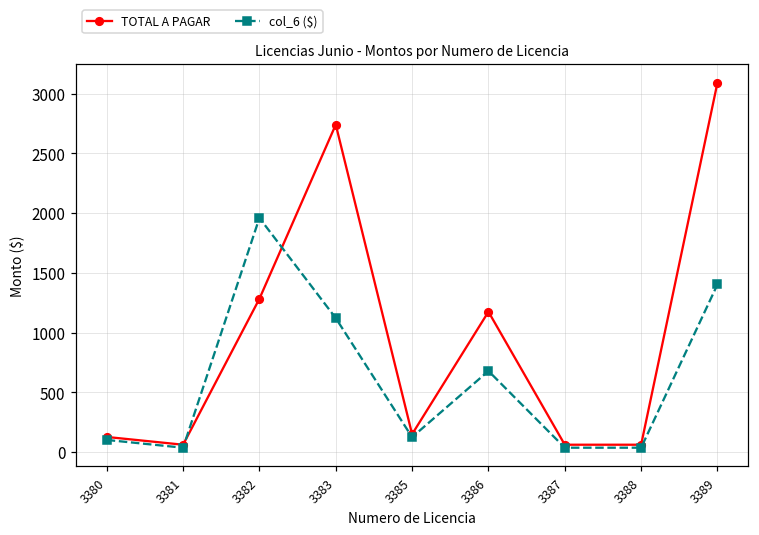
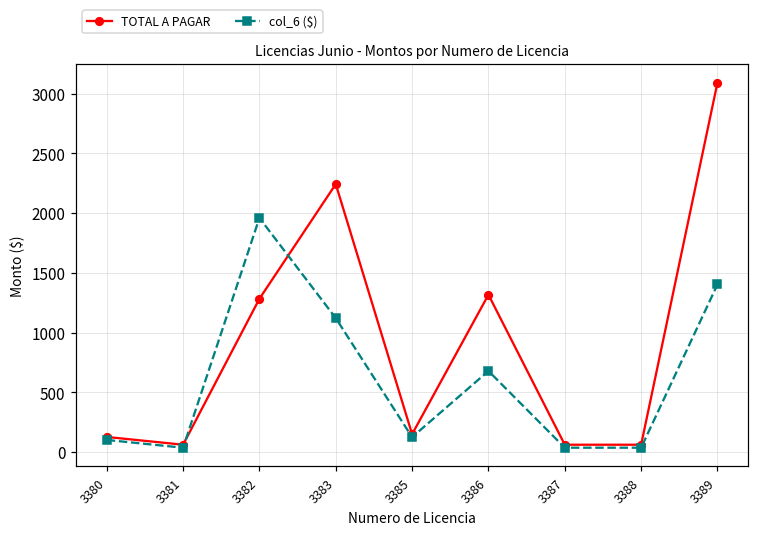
  {
    "TOTAL A PAGAR": {
      "3380": 130,
      "3381": 60,
      "3382": 1280,
-     "3383": 2740,
+     "3383": 2240,
      "3385": 150,
-     "3386": 1170,
+     "3386": 1320,
      "3387": 60,
      "3388": 60,
      "3389": 3090
    },
    "col_6 ($)": {
      "3380": 100,
      "3381": 40,
      "3382": 1960,
      "3383": 1120,
      "3385": 120,
      "3386": 680,
      "3387": 40,
      "3388": 40,
      "3389": 1400
    }
  }
